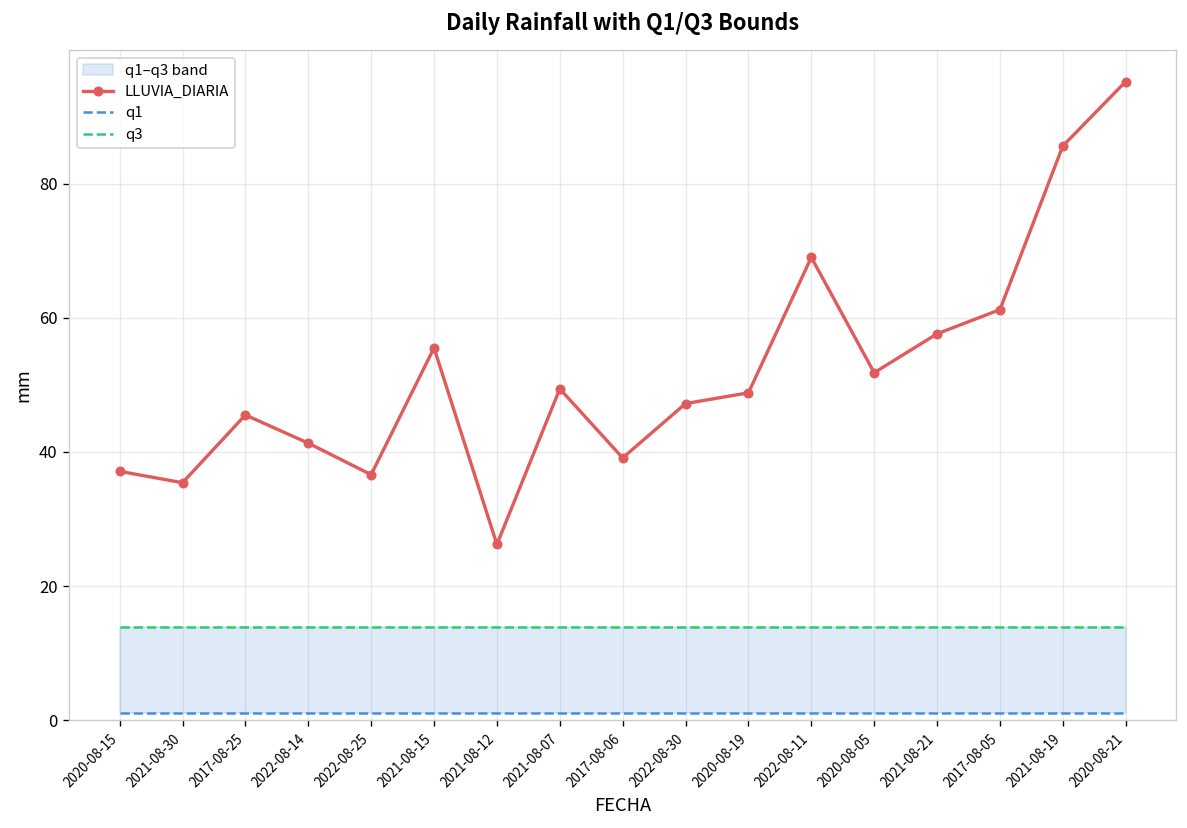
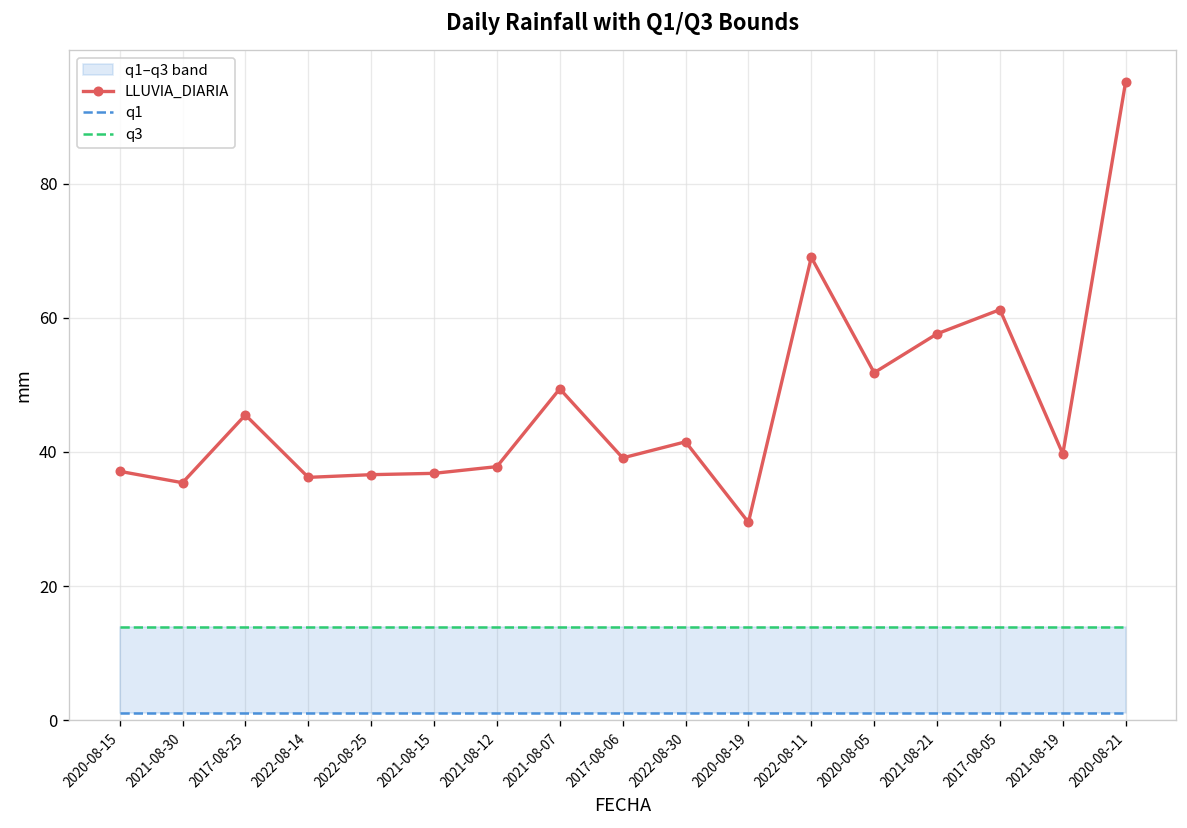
  {
    "LLUVIA_DIARIA": {
      "2020-08-15": 37,
      "2021-08-30": 35,
      "2017-08-25": 46,
-     "2022-08-14": 41,
+     "2022-08-14": 36,
      "2022-08-25": 37,
-     "2021-08-15": 56,
-     "2021-08-12": 26,
+     "2021-08-15": 37,
+     "2021-08-12": 38,
      "2021-08-07": 49,
      "2017-08-06": 39,
-     "2022-08-30": 47,
-     "2020-08-19": 49,
+     "2022-08-30": 42,
+     "2020-08-19": 30,
      "2022-08-11": 69,
      "2020-08-05": 52,
      "2021-08-21": 58,
      "2017-08-05": 61,
-     "2021-08-19": 86,
+     "2021-08-19": 40,
      "2020-08-21": 95
    }
  }
